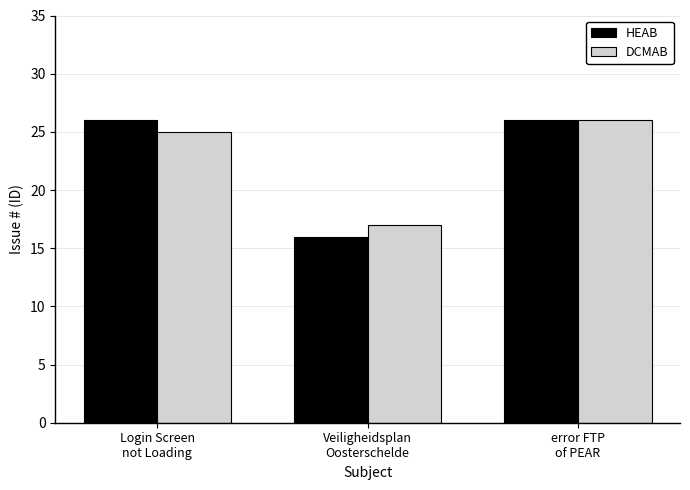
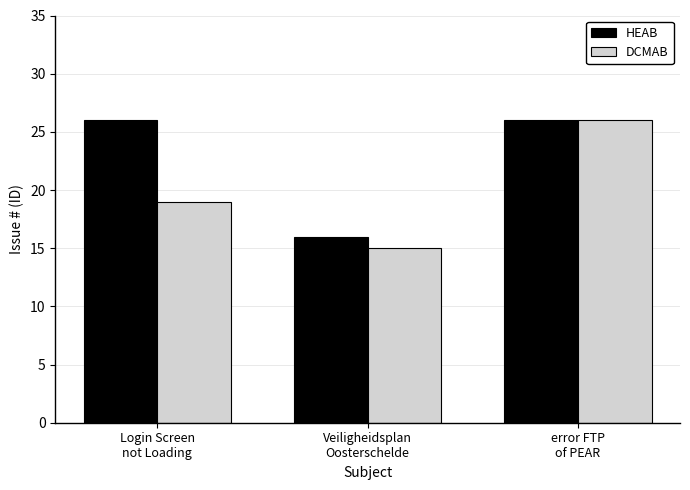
  {
    "HEAB": {
      "Login Screen not Loading": 26,
      "Veiligheidsplan Oosterschelde": 16,
      "error FTP of PEAR": 26
    },
    "DCMAB": {
-     "Login Screen not Loading": 25,
-     "Veiligheidsplan Oosterschelde": 17,
+     "Login Screen not Loading": 19,
+     "Veiligheidsplan Oosterschelde": 15,
      "error FTP of PEAR": 26
    }
  }
